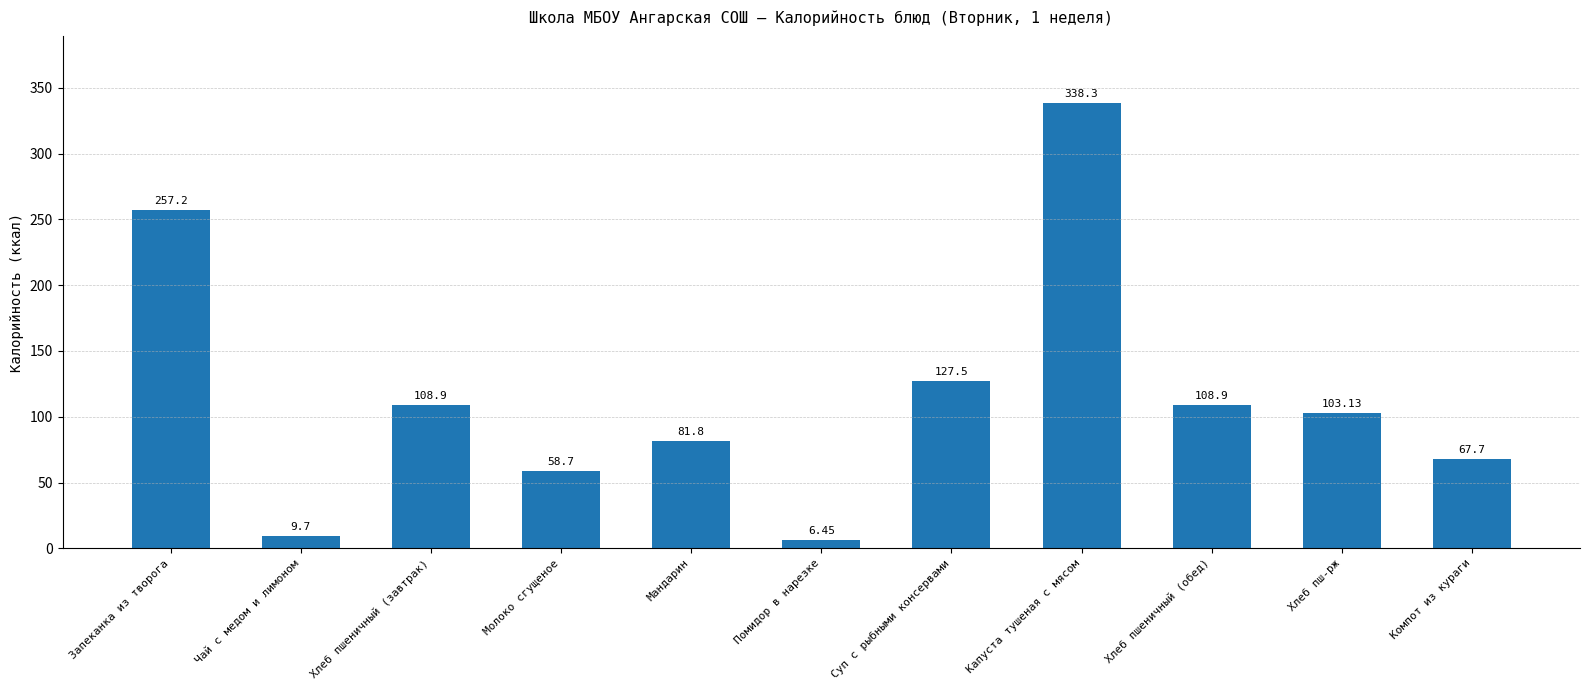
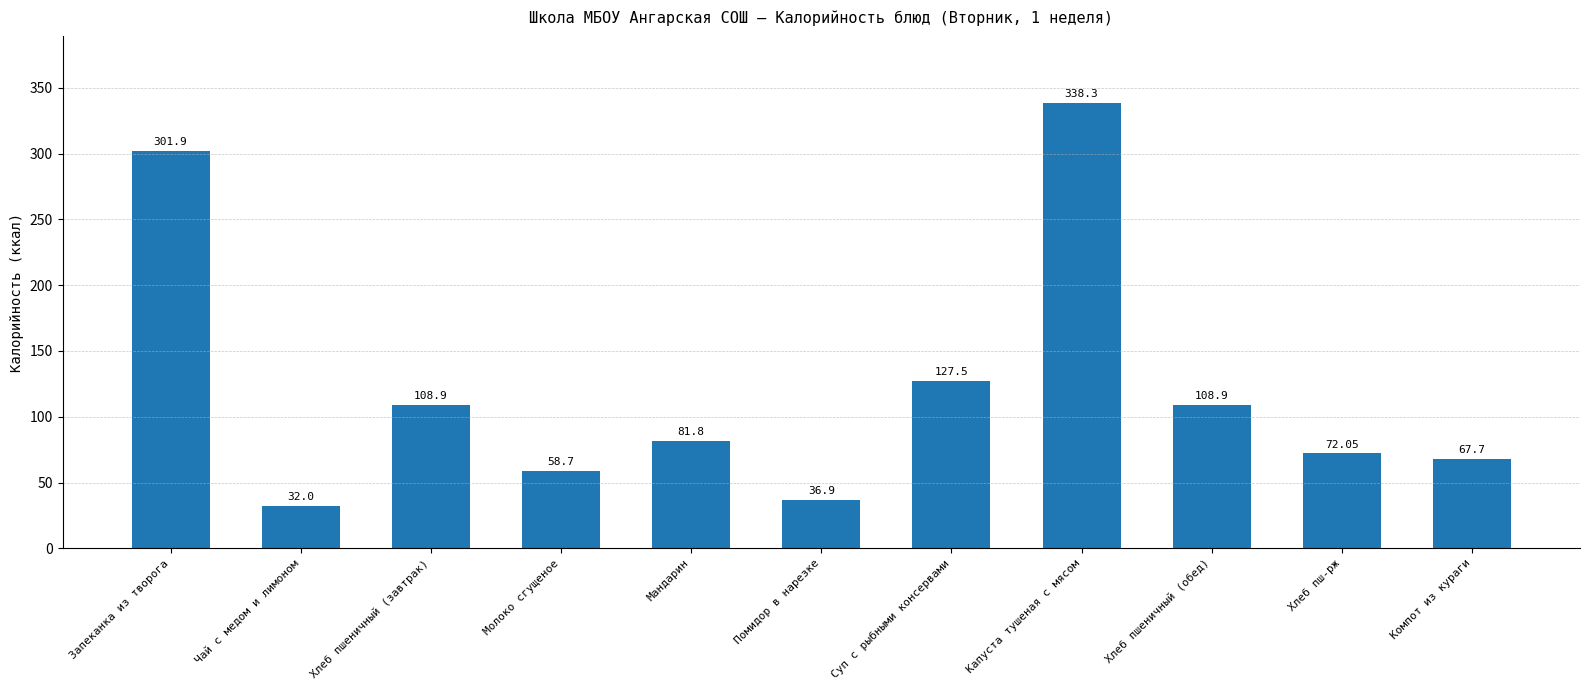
  {
-   "Запеканка из творога": 257.2,
-   "Чай с медом и лимоном": 9.7,
+   "Запеканка из творога": 301.9,
+   "Чай с медом и лимоном": 32.0,
    "Хлеб пшеничный (завтрак)": 108.9,
    "Молоко сгущеное": 58.7,
    "Мандарин": 81.8,
-   "Помидор в нарезке": 6.45,
+   "Помидор в нарезке": 36.9,
    "Суп с рыбными консервами": 127.5,
    "Капуста тушеная с мясом": 338.3,
    "Хлеб пшеничный (обед)": 108.9,
-   "Хлеб пш-рж": 103.13,
+   "Хлеб пш-рж": 72.05,
    "Компот из кураги": 67.7
  }
